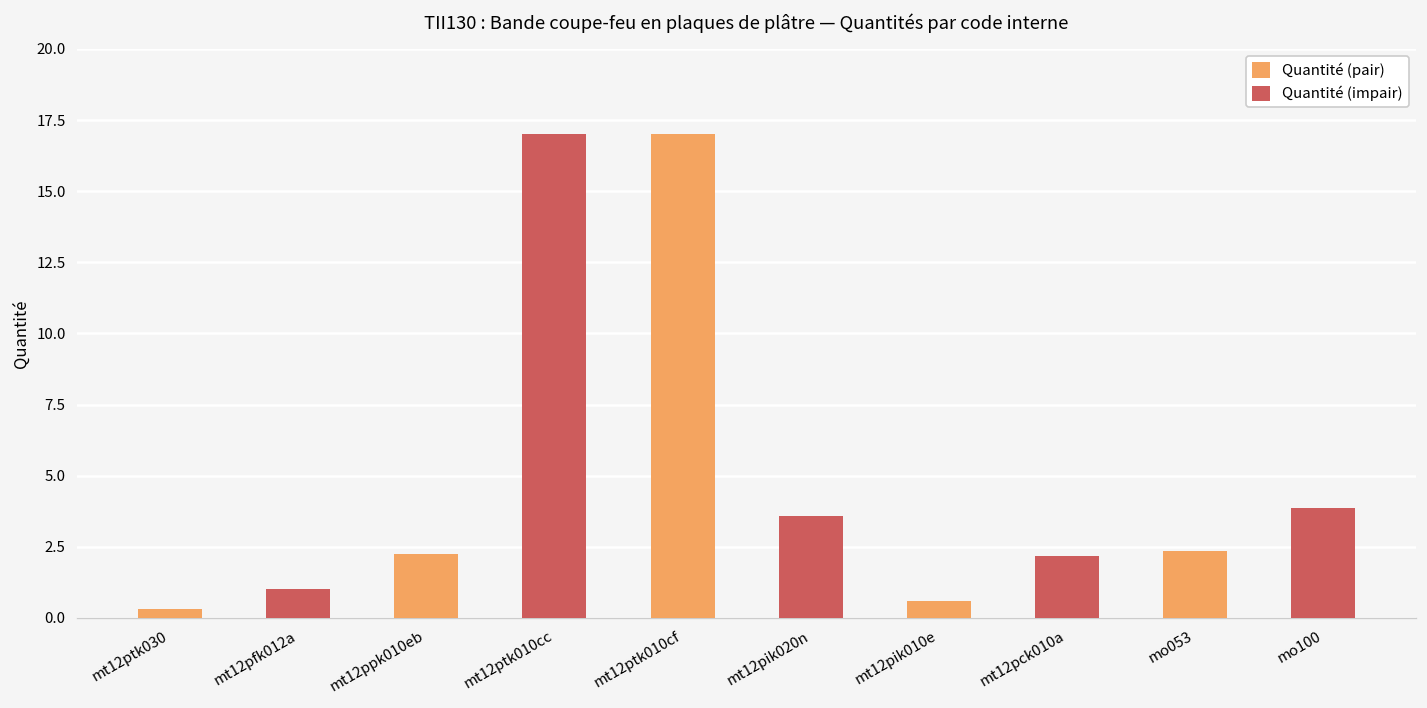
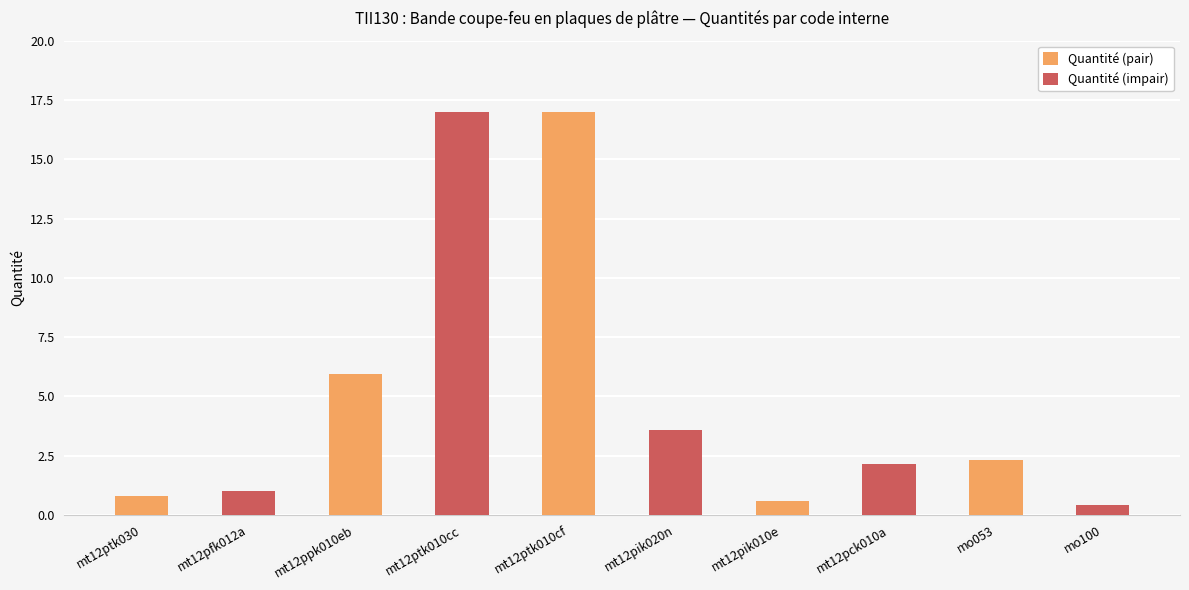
  {
    "Quantité (pair)": {
-     "mt12ptk030": 0.3,
-     "mt12ppk010eb": 2.2,
+     "mt12ptk030": 0.8,
+     "mt12ppk010eb": 5.9,
      "mt12ptk010cf": 17.0,
      "mt12pik010e": 0.6,
      "mo053": 2.3
    },
    "Quantité (impair)": {
      "mt12pfk012a": 1.0,
      "mt12ptk010cc": 17.0,
      "mt12pik020n": 3.6,
      "mt12pck010a": 2.2,
-     "mo100": 3.9
+     "mo100": 0.4
    }
  }
